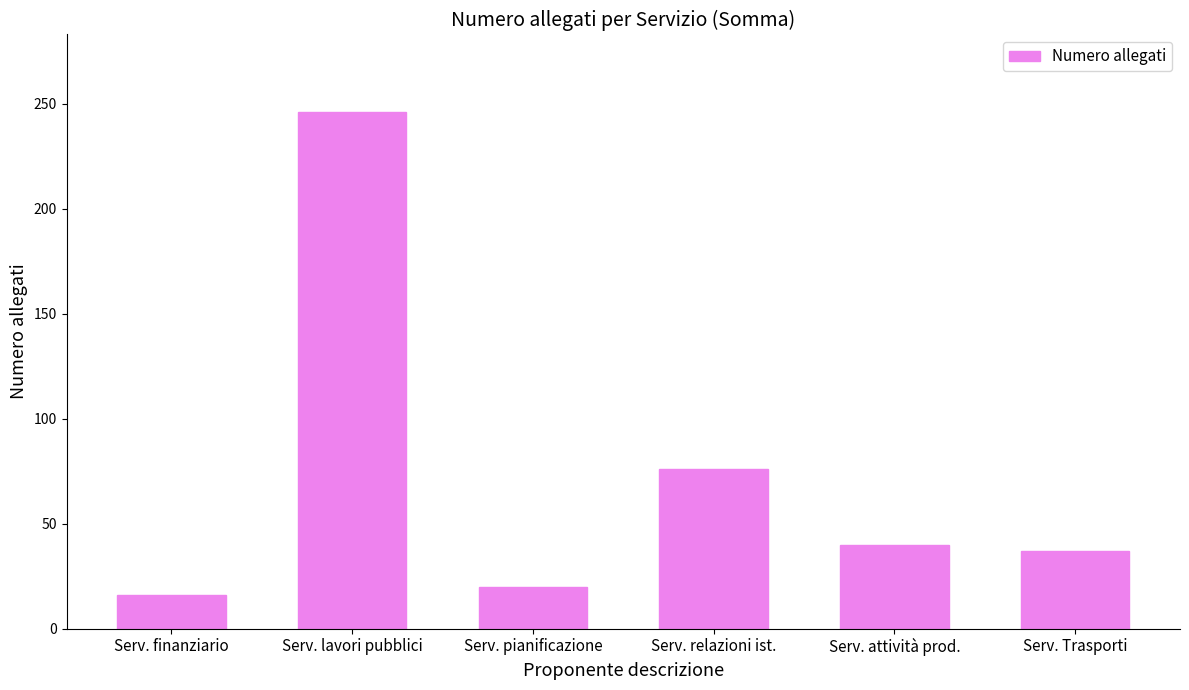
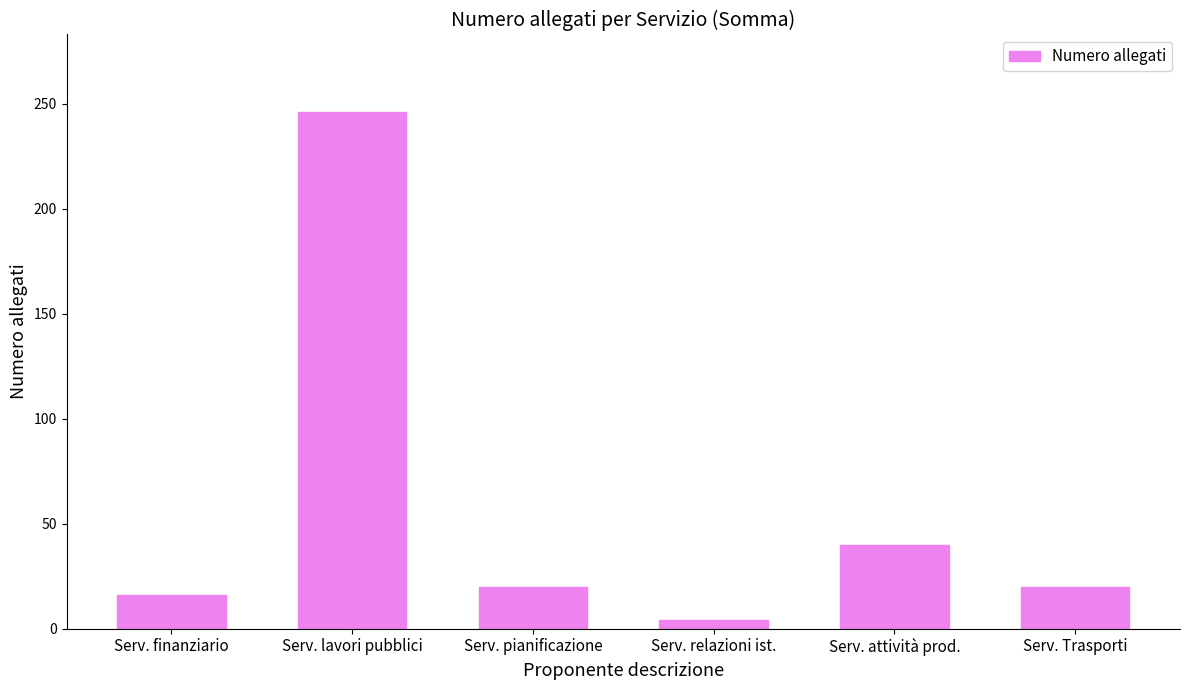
  {
    "Serv. finanziario": 16,
    "Serv. lavori pubblici": 246,
    "Serv. pianificazione": 20,
-   "Serv. relazioni ist.": 76,
+   "Serv. relazioni ist.": 4,
    "Serv. attività prod.": 40,
-   "Serv. Trasporti": 37
+   "Serv. Trasporti": 20
  }
